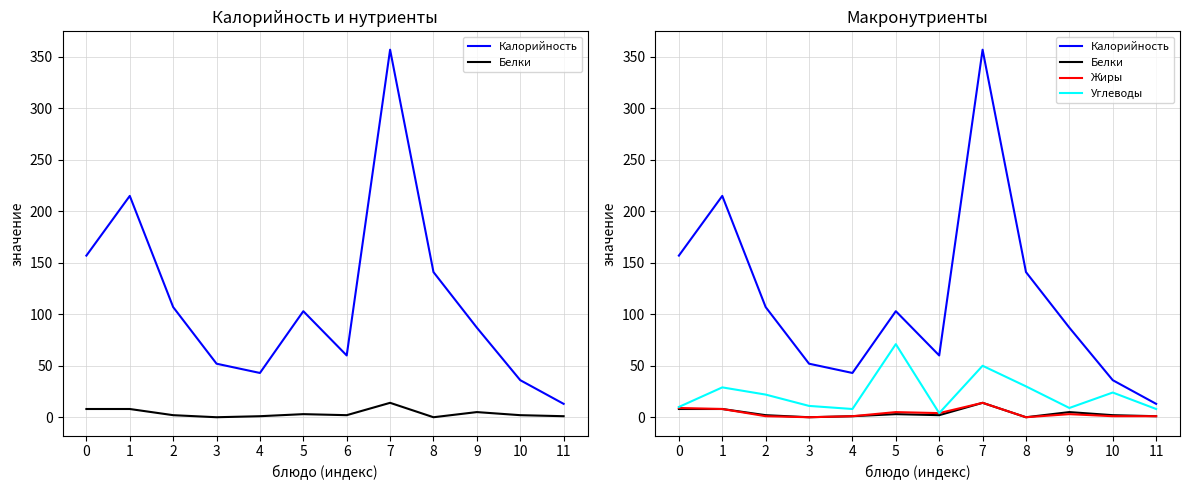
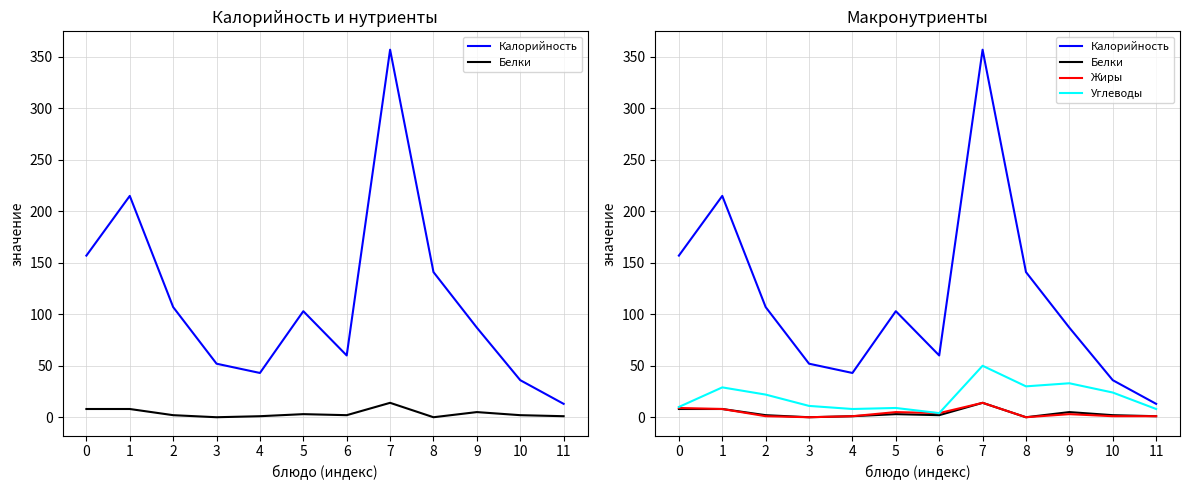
  {
    "Калорийность и нутриенты": {
      "Калорийность": {
        "0": 157,
        "1": 215,
        "2": 107,
        "3": 52,
        "4": 43,
        "5": 103,
        "6": 60,
        "7": 357,
        "8": 141,
        "9": 87,
        "10": 36,
        "11": 13
      },
      "Белки": {
        "0": 8,
        "1": 8,
        "2": 2,
        "3": 0,
        "4": 1,
        "5": 3,
        "6": 2,
        "7": 14,
        "8": 0,
        "9": 5,
        "10": 2,
        "11": 1
      }
    },
    "Макронутриенты": {
      "Калорийность": {
        "0": 157,
        "1": 215,
        "2": 107,
        "3": 52,
        "4": 43,
        "5": 103,
        "6": 60,
        "7": 357,
        "8": 141,
        "9": 87,
        "10": 36,
        "11": 13
      },
      "Углеводы": {
        "1": 29,
        "2": 22,
        "3": 11,
        "4": 8,
-       "5": 71,
+       "5": 9,
        "7": 50,
        "8": 30,
-       "9": 9,
+       "9": 33,
        "10": 24,
        "11": 8
      }
    }
  }
